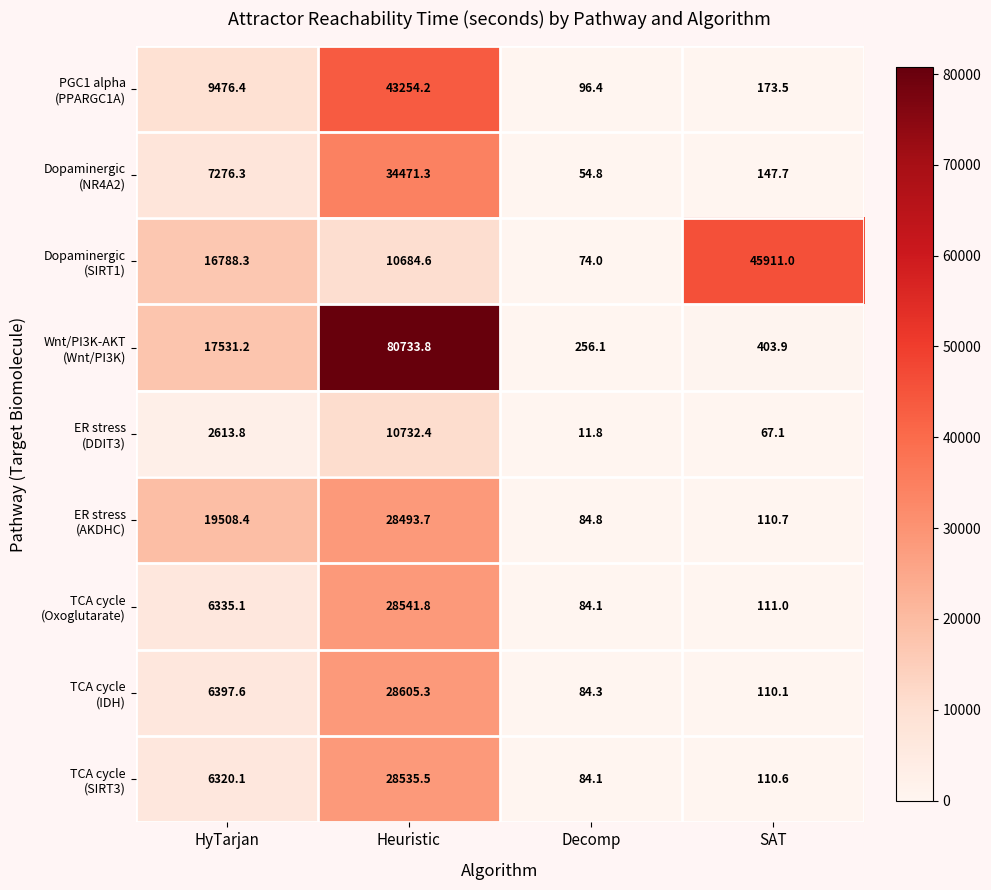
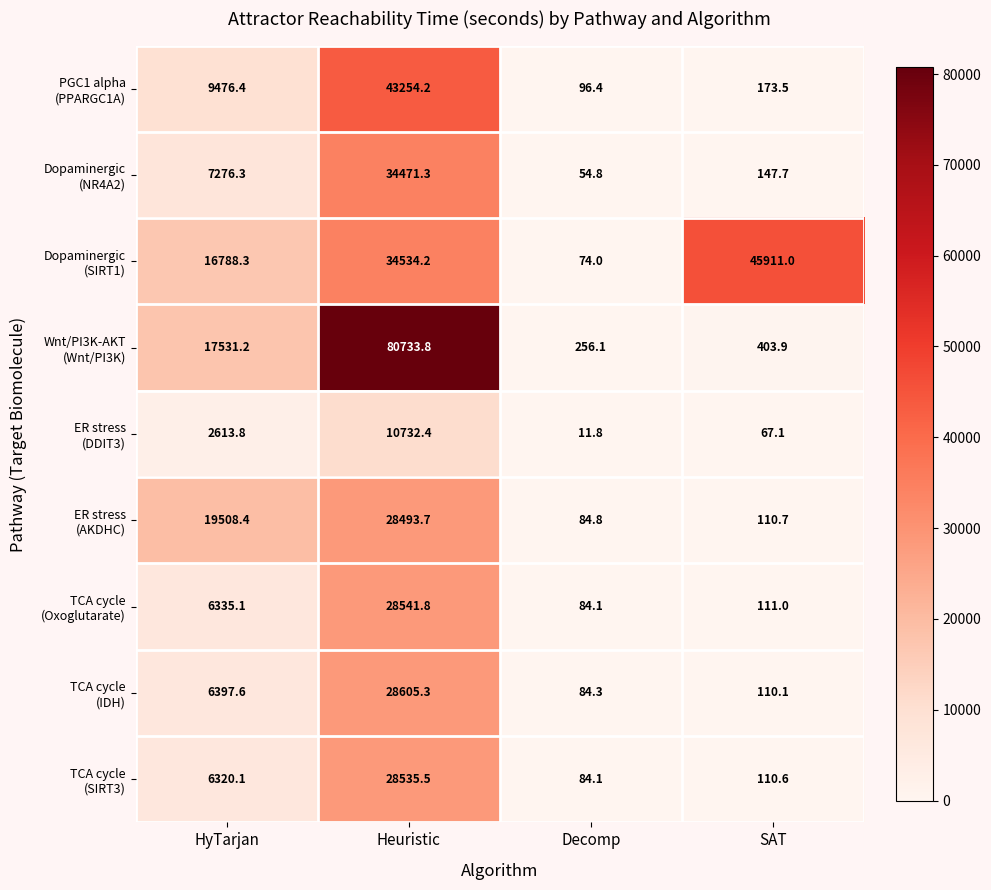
  {
    "PGC1 alpha (PPARGC1A)": {
      "HyTarjan": 9476.4,
      "Heuristic": 43254.2,
      "Decomp": 96.4,
      "SAT": 173.5
    },
    "Dopaminergic (NR4A2)": {
      "HyTarjan": 7276.3,
      "Heuristic": 34471.3,
      "Decomp": 54.8,
      "SAT": 147.7
    },
    "Dopaminergic (SIRT1)": {
      "HyTarjan": 16788.3,
-     "Heuristic": 10684.6,
+     "Heuristic": 34534.2,
      "Decomp": 74.0,
      "SAT": 45911.0
    },
    "Wnt/PI3K-AKT (Wnt/PI3K)": {
      "HyTarjan": 17531.2,
      "Heuristic": 80733.8,
      "Decomp": 256.1,
      "SAT": 403.9
    },
    "ER stress (DDIT3)": {
      "HyTarjan": 2613.8,
      "Heuristic": 10732.4,
      "Decomp": 11.8,
      "SAT": 67.1
    },
    "ER stress (AKDHC)": {
      "HyTarjan": 19508.4,
      "Heuristic": 28493.7,
      "Decomp": 84.8,
      "SAT": 110.7
    },
    "TCA cycle (Oxoglutarate)": {
      "HyTarjan": 6335.1,
      "Heuristic": 28541.8,
      "Decomp": 84.1,
      "SAT": 111.0
    },
    "TCA cycle (IDH)": {
      "HyTarjan": 6397.6,
      "Heuristic": 28605.3,
      "Decomp": 84.3,
      "SAT": 110.1
    },
    "TCA cycle (SIRT3)": {
      "HyTarjan": 6320.1,
      "Heuristic": 28535.5,
      "Decomp": 84.1,
      "SAT": 110.6
    }
  }
